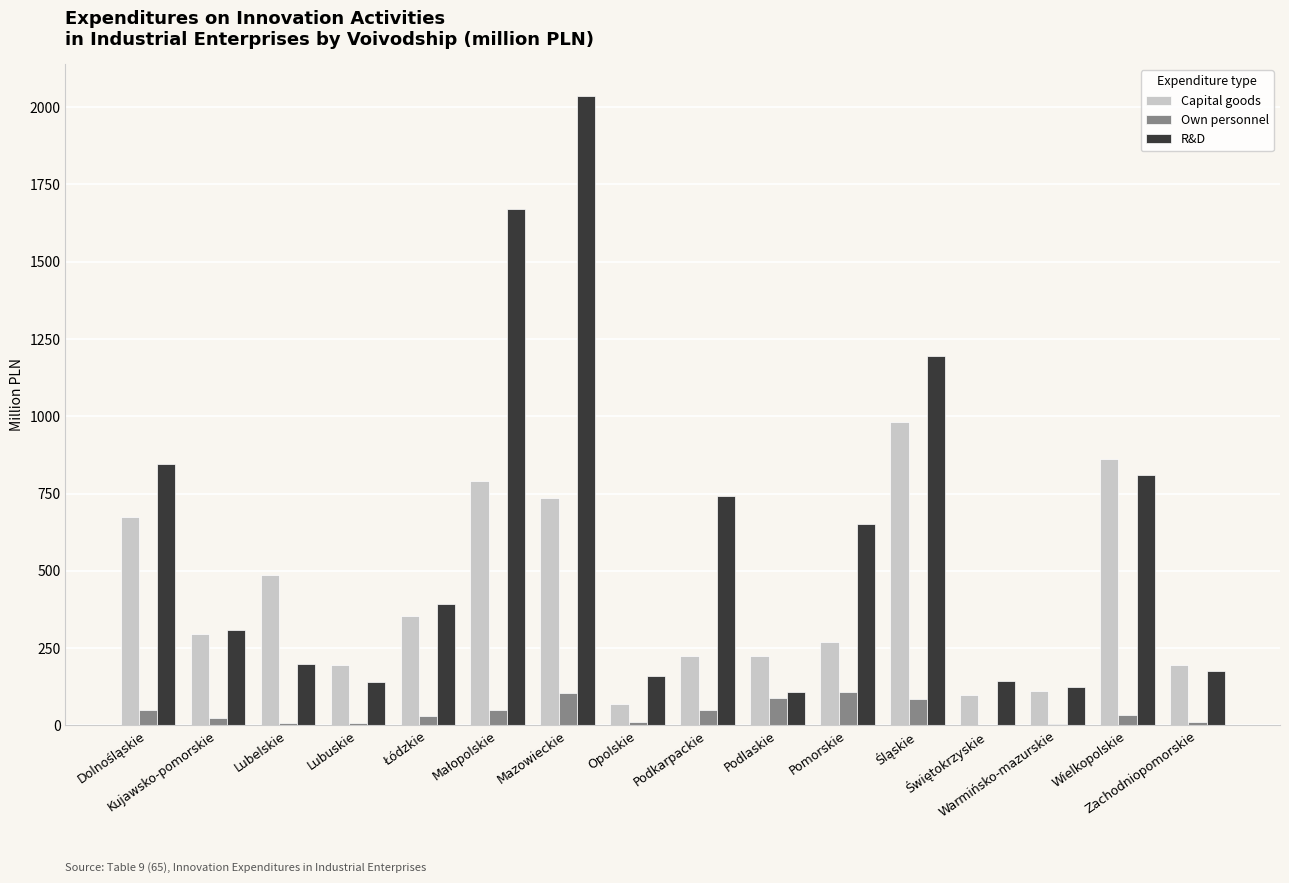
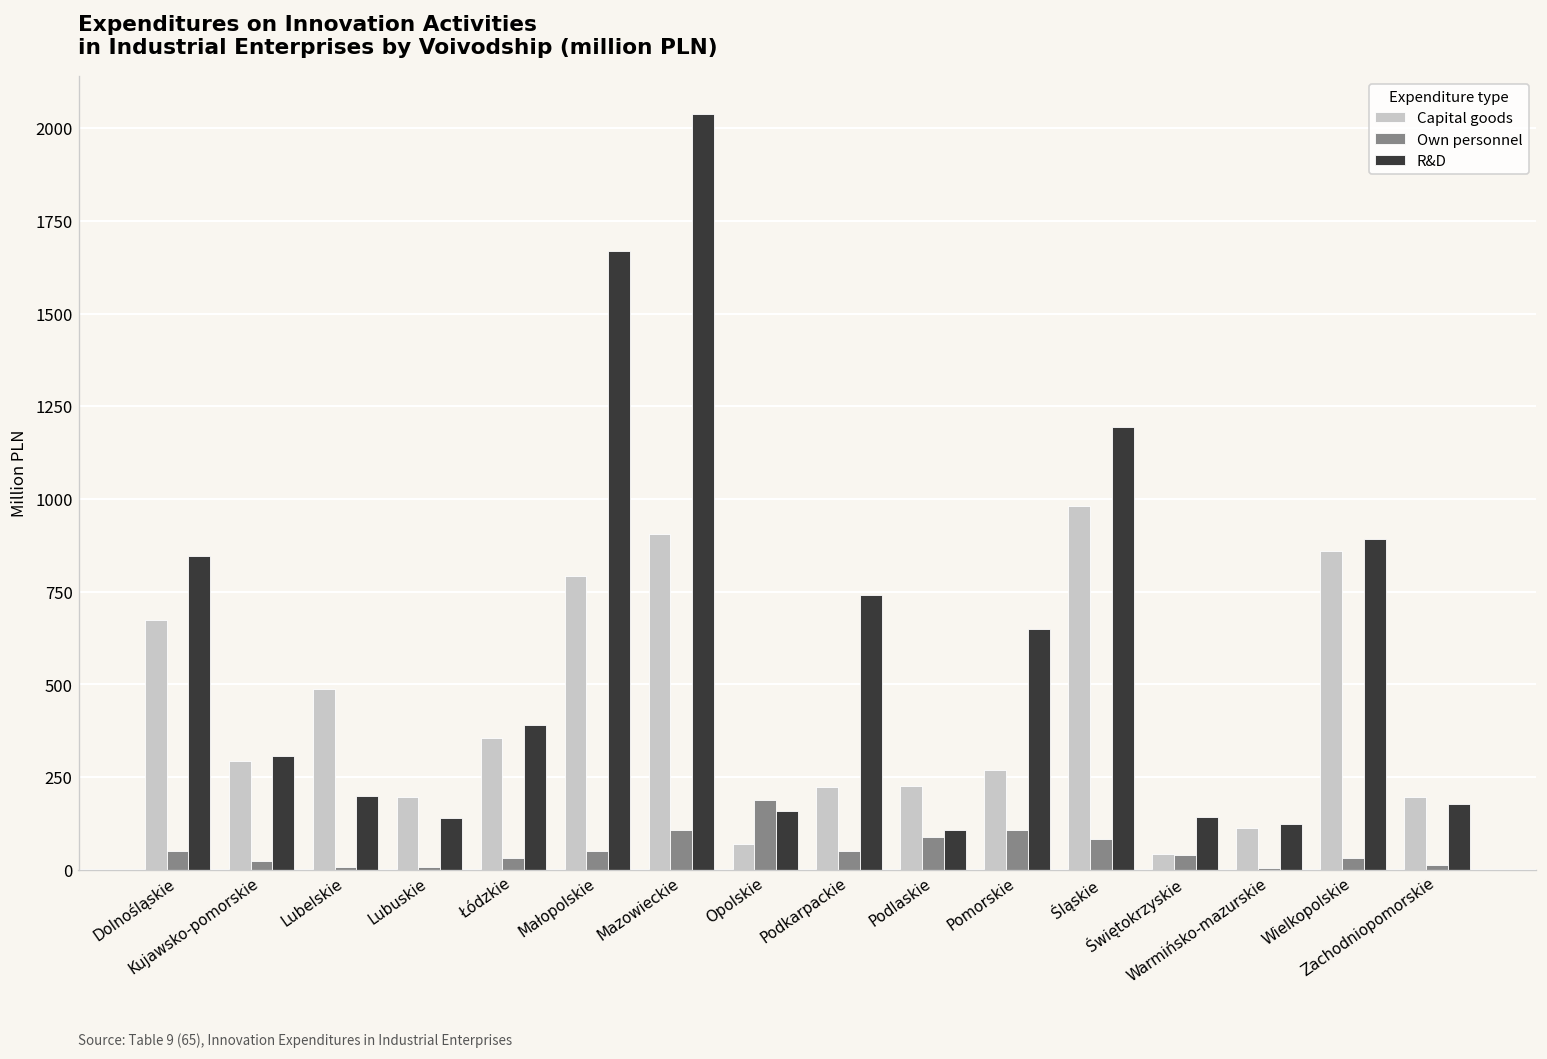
  {
    "Capital goods": {
      "Dolnośląskie": 670,
      "Kujawsko-pomorskie": 290,
      "Lubelskie": 490,
      "Lubuskie": 200,
      "Łódzkie": 360,
      "Małopolskie": 790,
-     "Mazowieckie": 730,
+     "Mazowieckie": 910,
      "Opolskie": 70,
      "Podkarpackie": 220,
      "Podlaskie": 230,
      "Pomorskie": 270,
      "Śląskie": 980,
-     "Świętokrzyskie": 100,
+     "Świętokrzyskie": 40,
      "Warmińsko-mazurskie": 110,
      "Wielkopolskie": 860,
      "Zachodniopomorskie": 200
    },
    "Own personnel": {
      "Dolnośląskie": 50,
      "Kujawsko-pomorskie": 20,
      "Łódzkie": 30,
      "Małopolskie": 50,
      "Mazowieckie": 110,
-     "Opolskie": 10,
+     "Opolskie": 190,
      "Podkarpackie": 50,
      "Podlaskie": 90,
      "Pomorskie": 110,
      "Śląskie": 80,
-     "Świętokrzyskie": 0,
+     "Świętokrzyskie": 40,
      "Wielkopolskie": 30,
      "Zachodniopomorskie": 10
    },
    "R&D": {
      "Dolnośląskie": 850,
      "Kujawsko-pomorskie": 310,
      "Lubelskie": 200,
      "Lubuskie": 140,
      "Łódzkie": 390,
      "Małopolskie": 1670,
      "Mazowieckie": 2040,
      "Opolskie": 160,
      "Podkarpackie": 740,
      "Podlaskie": 110,
      "Pomorskie": 650,
      "Śląskie": 1190,
      "Świętokrzyskie": 140,
      "Warmińsko-mazurskie": 120,
-     "Wielkopolskie": 810,
+     "Wielkopolskie": 890,
      "Zachodniopomorskie": 180
    }
  }
